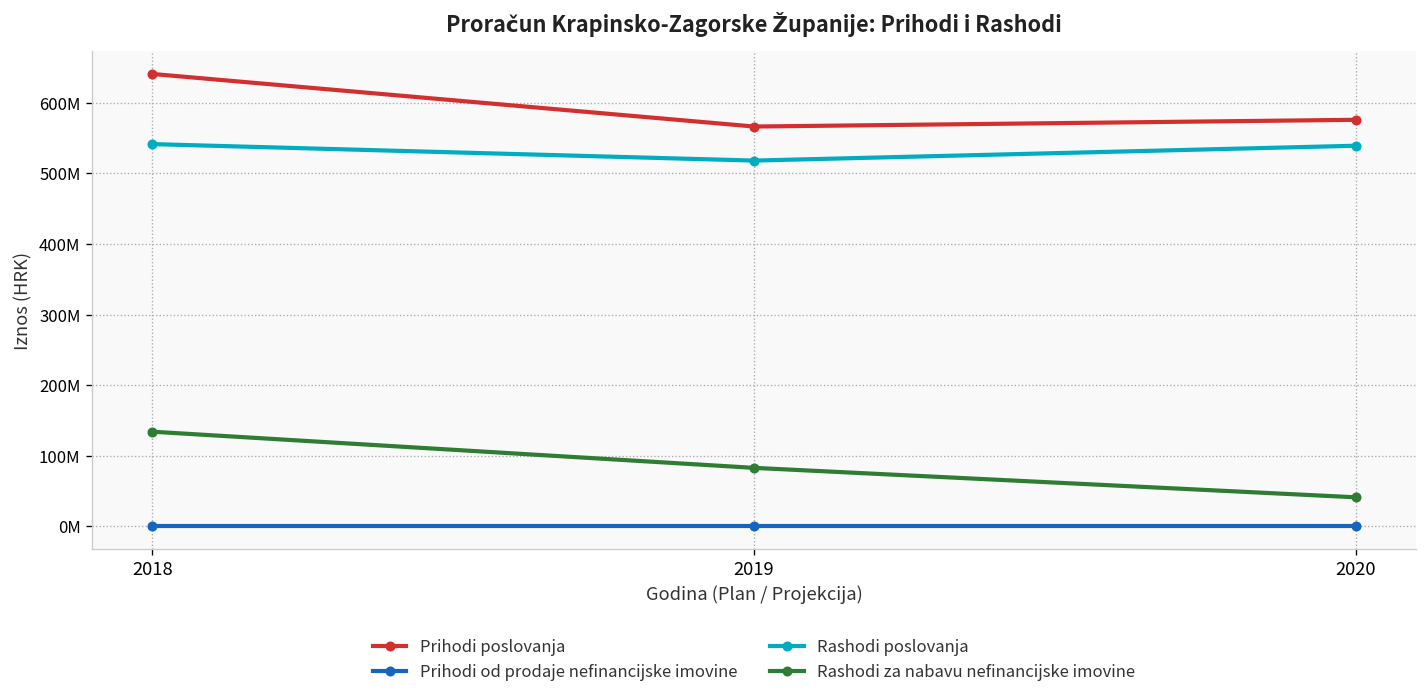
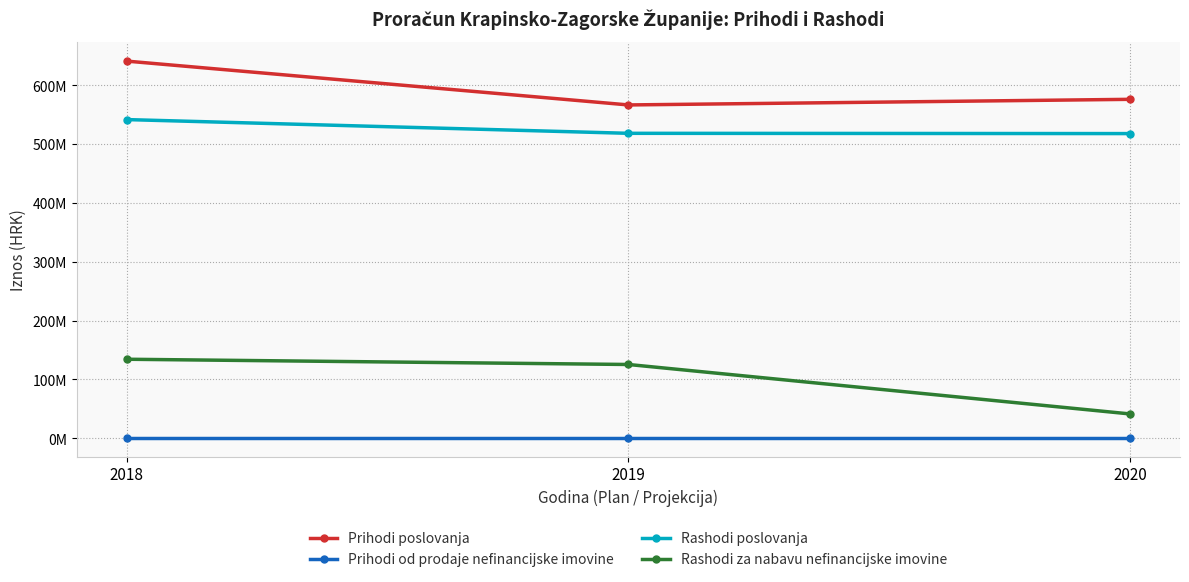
  {
    "Prihodi poslovanja": {
      "2018": 640000000,
      "2019": 570000000,
      "2020": 580000000
    },
    "Prihodi od prodaje nefinancijske imovine": {
      "2018": 0,
      "2019": 0,
      "2020": 0
    },
    "Rashodi poslovanja": {
      "2018": 540000000,
      "2019": 520000000,
-     "2020": 540000000
+     "2020": 520000000
    },
    "Rashodi za nabavu nefinancijske imovine": {
      "2018": 130000000,
-     "2019": 80000000,
+     "2019": 130000000,
      "2020": 40000000
    }
  }
